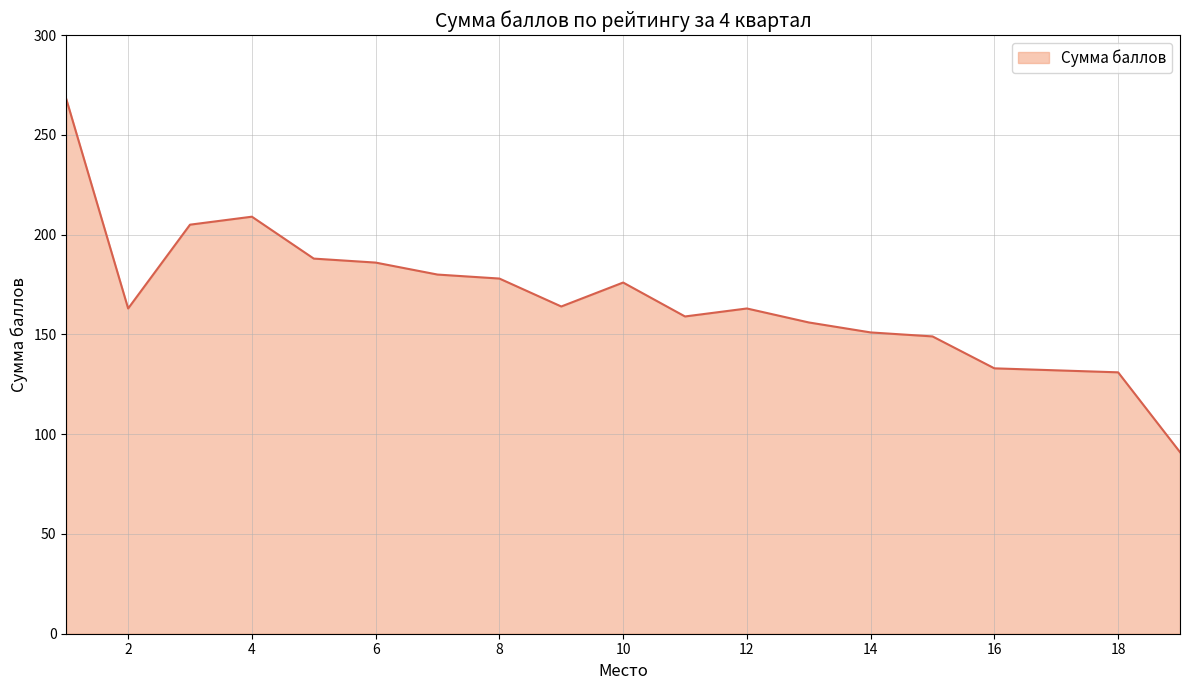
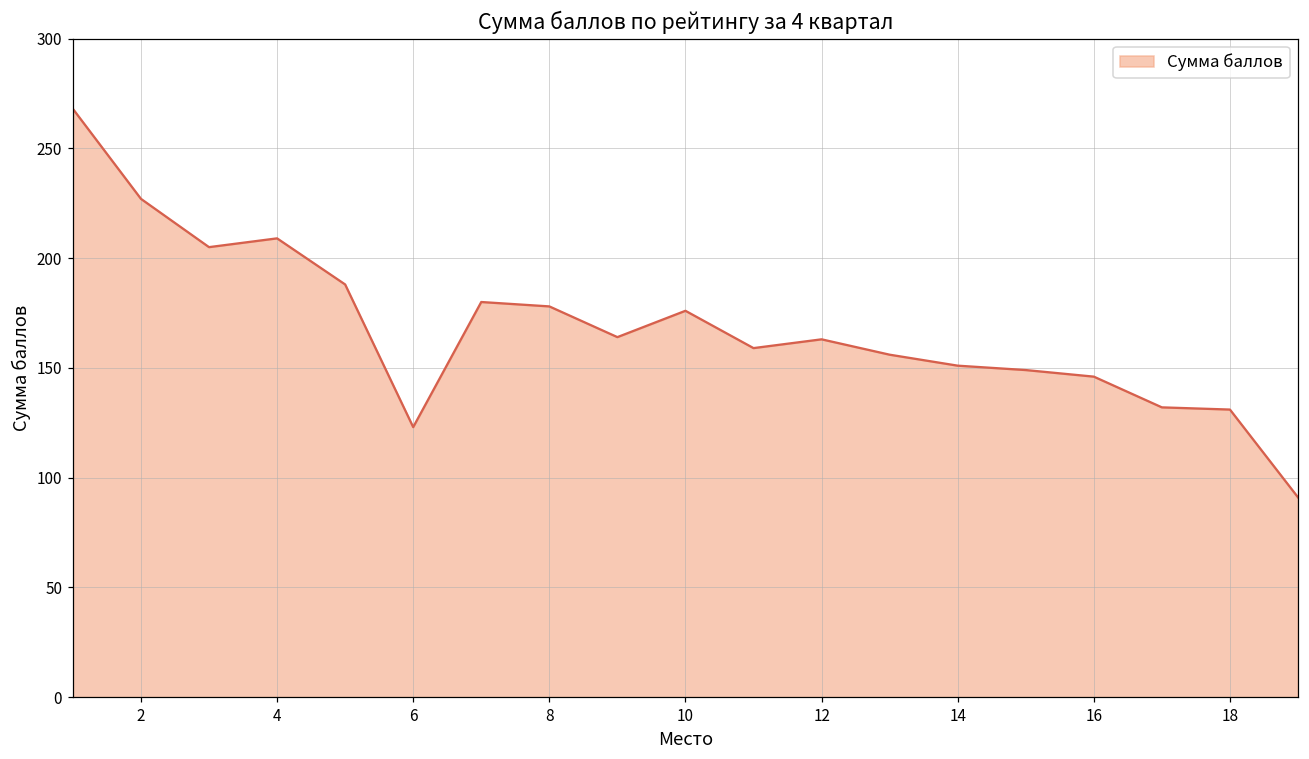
  {
-   "2": 163,
+   "2": 227,
    "4": 209,
-   "6": 186,
+   "6": 123,
    "8": 178,
    "10": 176,
    "12": 163,
    "14": 151,
-   "16": 133,
+   "16": 146,
    "18": 131
  }
